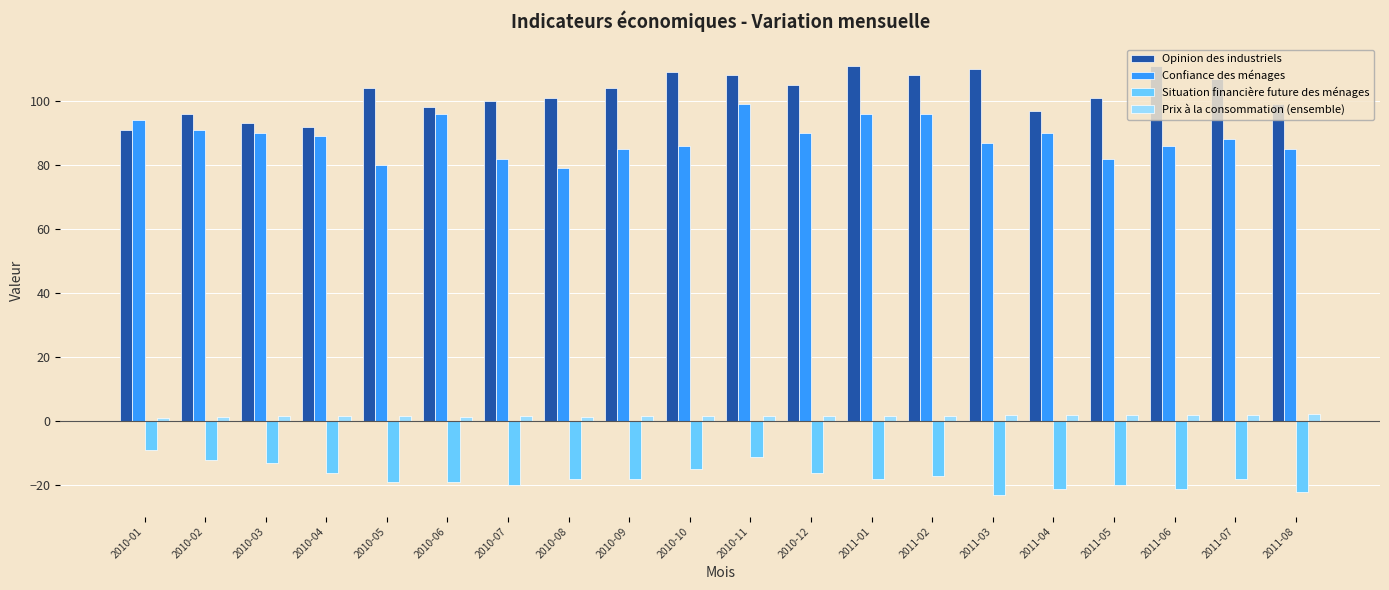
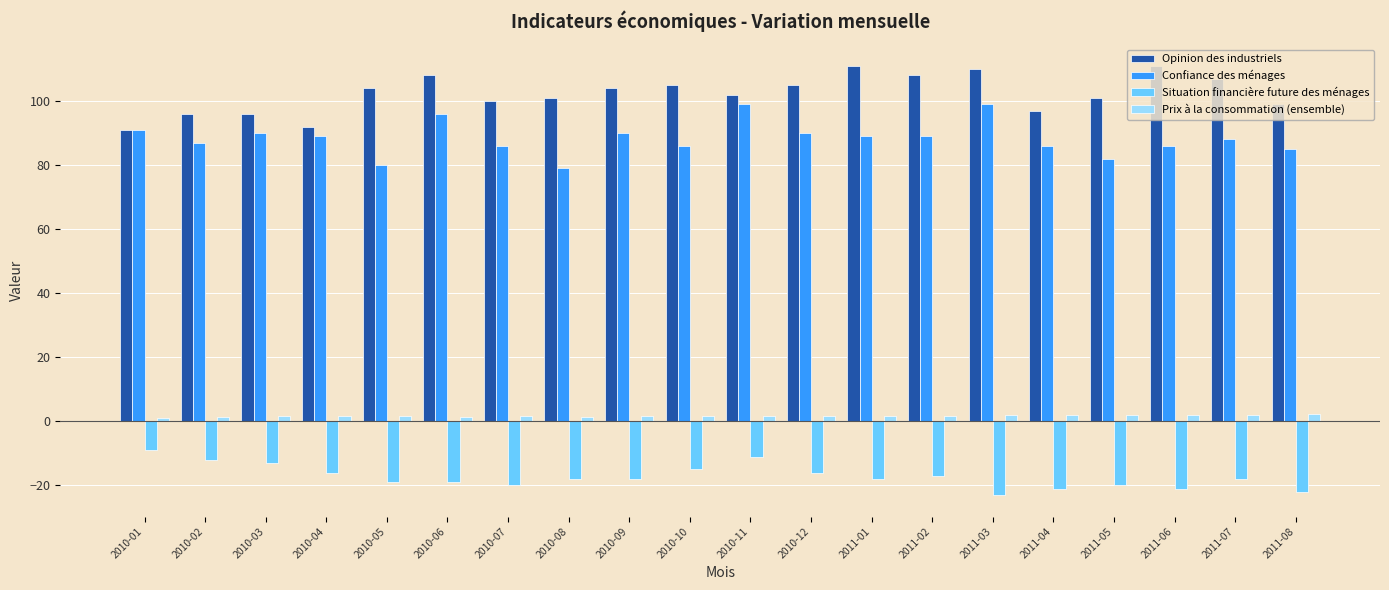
  {
    "Opinion des industriels": {
      "2010-01": 91,
      "2010-02": 96,
-     "2010-03": 93,
+     "2010-03": 96,
      "2010-04": 92,
      "2010-05": 104,
-     "2010-06": 98,
+     "2010-06": 108,
      "2010-07": 100,
      "2010-08": 101,
      "2010-09": 104,
-     "2010-10": 109,
-     "2010-11": 108,
+     "2010-10": 105,
+     "2010-11": 102,
      "2010-12": 105,
      "2011-01": 111,
      "2011-02": 108,
      "2011-03": 110,
      "2011-04": 97,
      "2011-05": 101
    },
    "Confiance des ménages": {
-     "2010-01": 94,
-     "2010-02": 91,
+     "2010-01": 91,
+     "2010-02": 87,
      "2010-03": 90,
      "2010-04": 89,
      "2010-05": 80,
      "2010-06": 96,
-     "2010-07": 82,
+     "2010-07": 86,
      "2010-08": 79,
-     "2010-09": 85,
+     "2010-09": 90,
      "2010-10": 86,
      "2010-11": 99,
      "2010-12": 90,
-     "2011-01": 96,
-     "2011-02": 96,
-     "2011-03": 87,
-     "2011-04": 90,
+     "2011-01": 89,
+     "2011-02": 89,
+     "2011-03": 99,
+     "2011-04": 86,
      "2011-05": 82,
      "2011-06": 86,
      "2011-07": 88,
      "2011-08": 85
    }
  }
